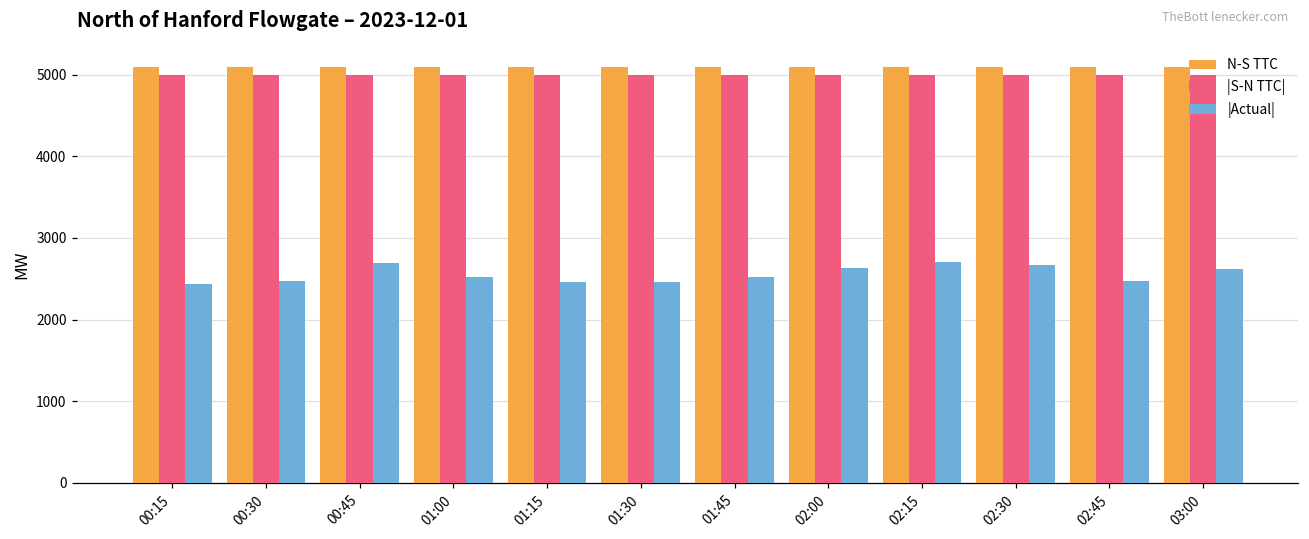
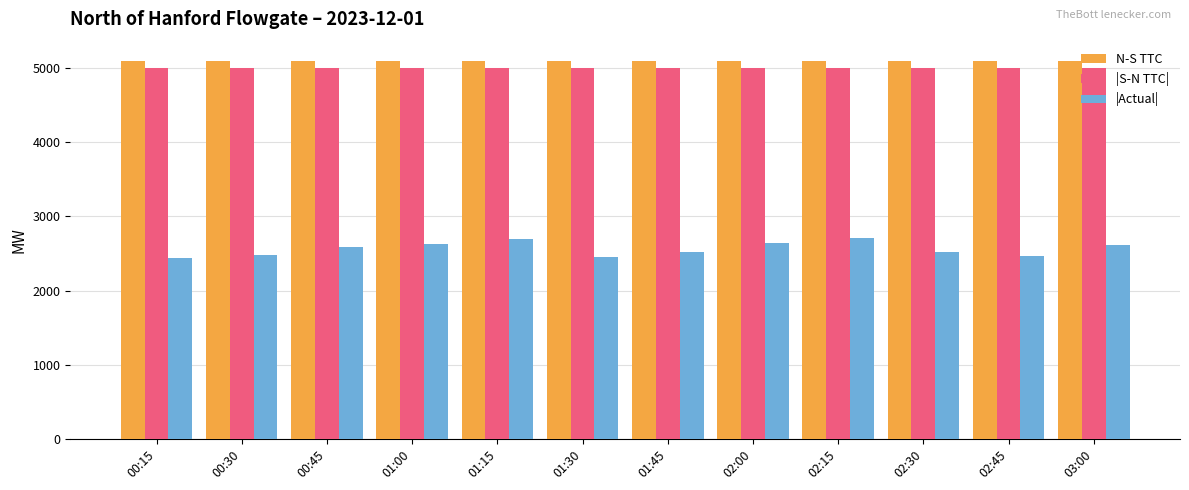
  {
    "N-S TTC": {
      "00:15": 5100,
      "00:30": 5100,
      "00:45": 5100,
      "01:00": 5100,
      "01:15": 5100,
      "01:30": 5100,
      "01:45": 5100,
      "02:00": 5100,
      "02:15": 5100,
      "02:30": 5100,
      "02:45": 5100,
      "03:00": 5100
    },
    "|S-N TTC|": {
      "00:15": 5000,
      "00:30": 5000,
      "00:45": 5000,
      "01:00": 5000,
      "01:15": 5000,
      "01:30": 5000,
      "01:45": 5000,
      "02:00": 5000,
      "02:15": 5000,
      "02:30": 5000,
      "02:45": 5000,
      "03:00": 5000
    },
    "|Actual|": {
      "00:15": 2400,
      "00:30": 2500,
-     "00:45": 2700,
-     "01:00": 2500,
-     "01:15": 2500,
+     "00:45": 2600,
+     "01:00": 2600,
+     "01:15": 2700,
      "01:30": 2500,
      "01:45": 2500,
      "02:00": 2600,
      "02:15": 2700,
-     "02:30": 2700,
+     "02:30": 2500,
      "02:45": 2500,
      "03:00": 2600
    }
  }
